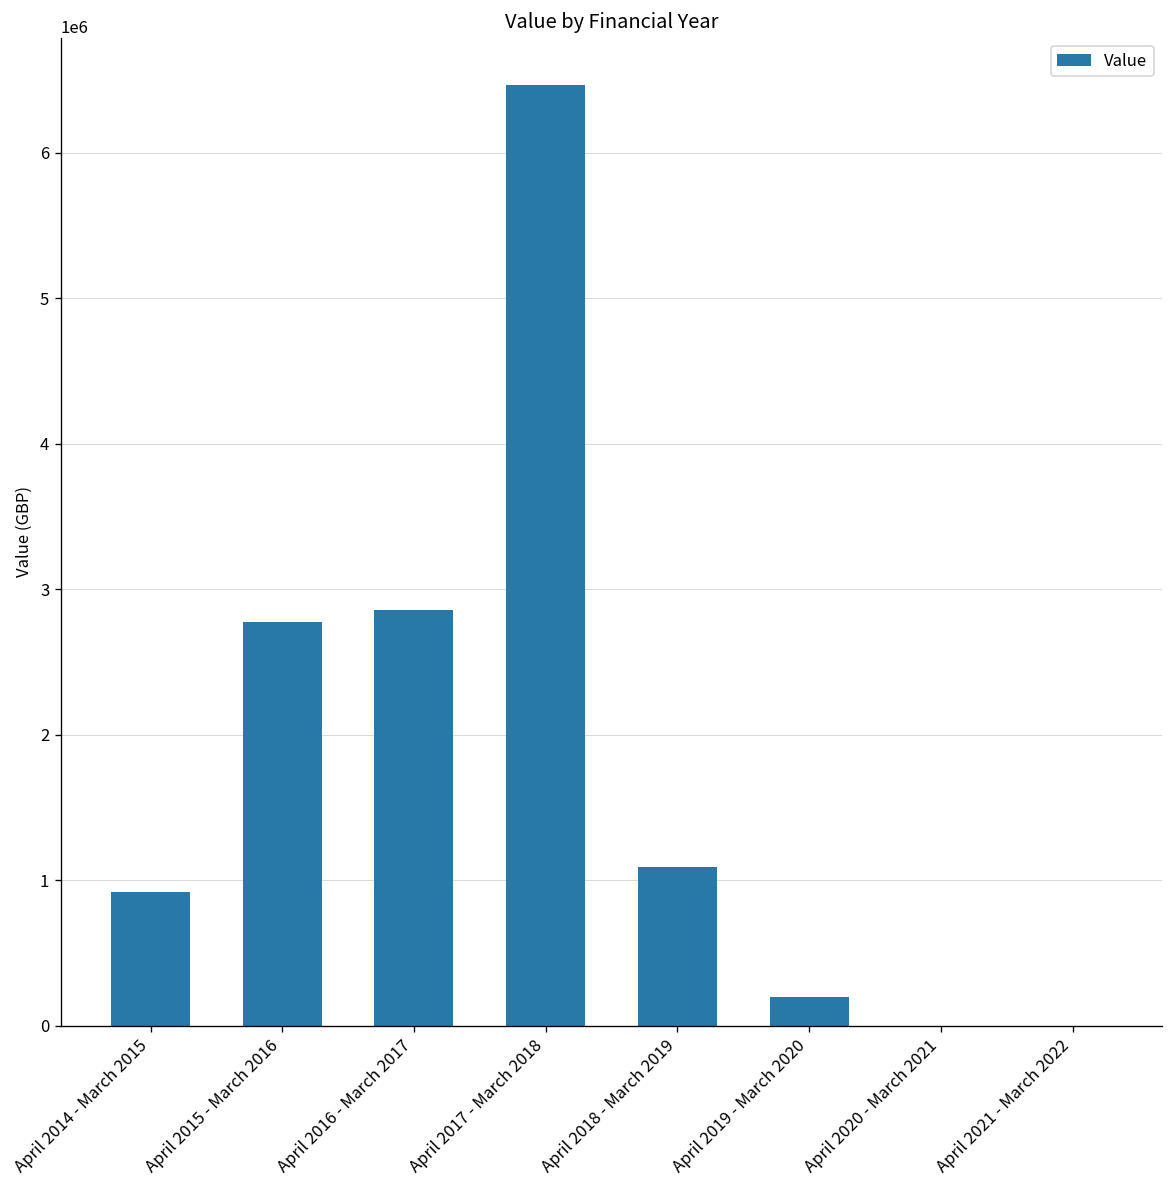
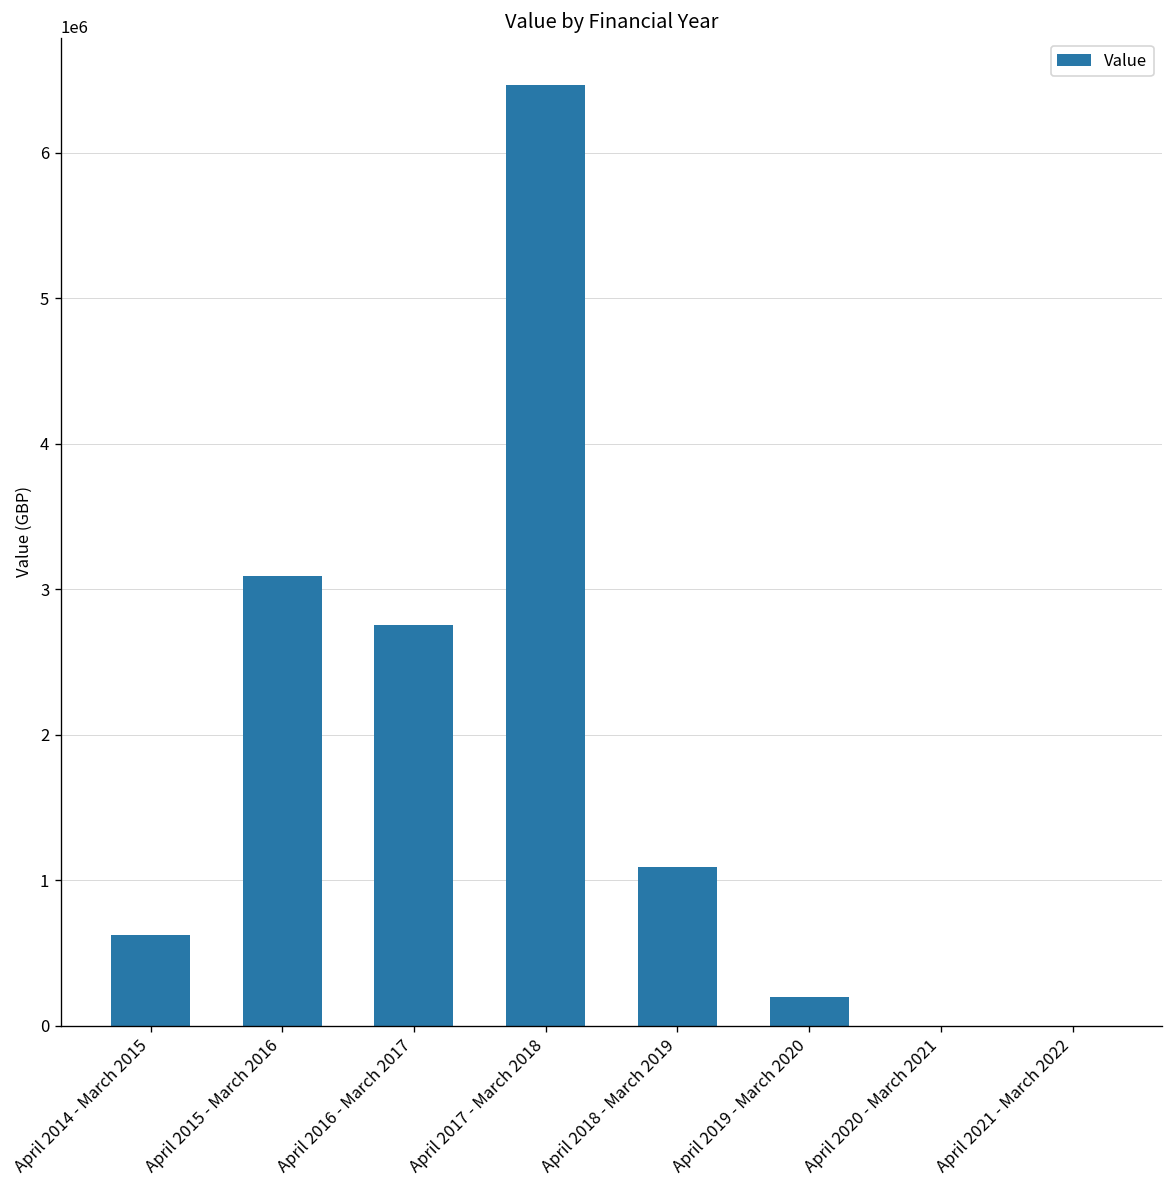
  {
-   "April 2014 - March 2015": 920000,
-   "April 2015 - March 2016": 2770000,
-   "April 2016 - March 2017": 2860000,
+   "April 2014 - March 2015": 630000,
+   "April 2015 - March 2016": 3090000,
+   "April 2016 - March 2017": 2750000,
    "April 2017 - March 2018": 6470000,
    "April 2018 - March 2019": 1090000,
    "April 2019 - March 2020": 200000,
    "April 2020 - March 2021": 0,
    "April 2021 - March 2022": 0
  }
